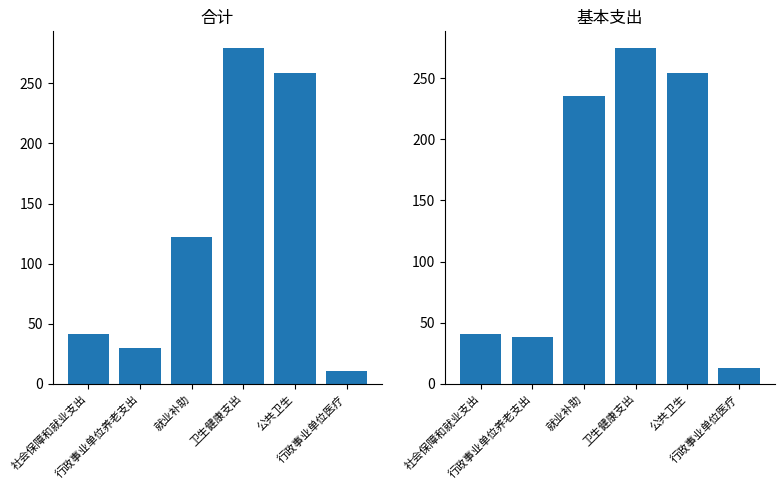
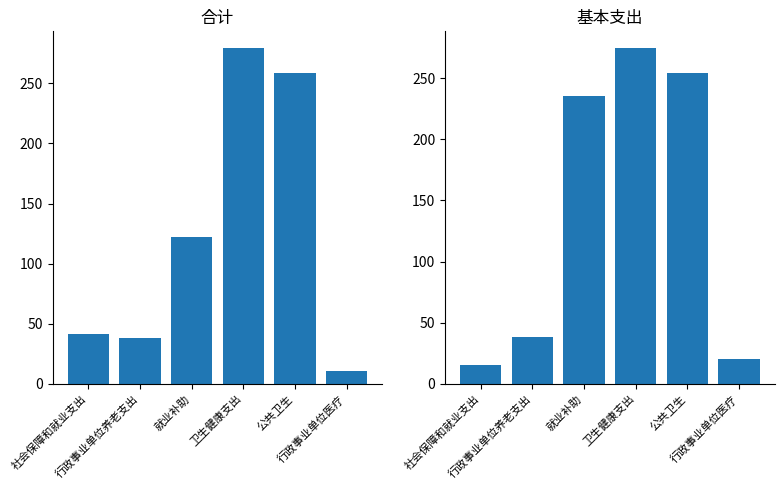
  {
    "合计": {
      "社会保障和就业支出": 41,
-     "行政事业单位养老支出": 30,
+     "行政事业单位养老支出": 38,
      "就业补助": 122,
      "卫生健康支出": 279,
      "公共卫生": 259,
      "行政事业单位医疗": 11
    },
    "基本支出": {
-     "社会保障和就业支出": 41,
+     "社会保障和就业支出": 16,
      "行政事业单位养老支出": 38,
      "就业补助": 236,
      "卫生健康支出": 275,
      "公共卫生": 254,
-     "行政事业单位医疗": 13
+     "行政事业单位医疗": 21
    }
  }
